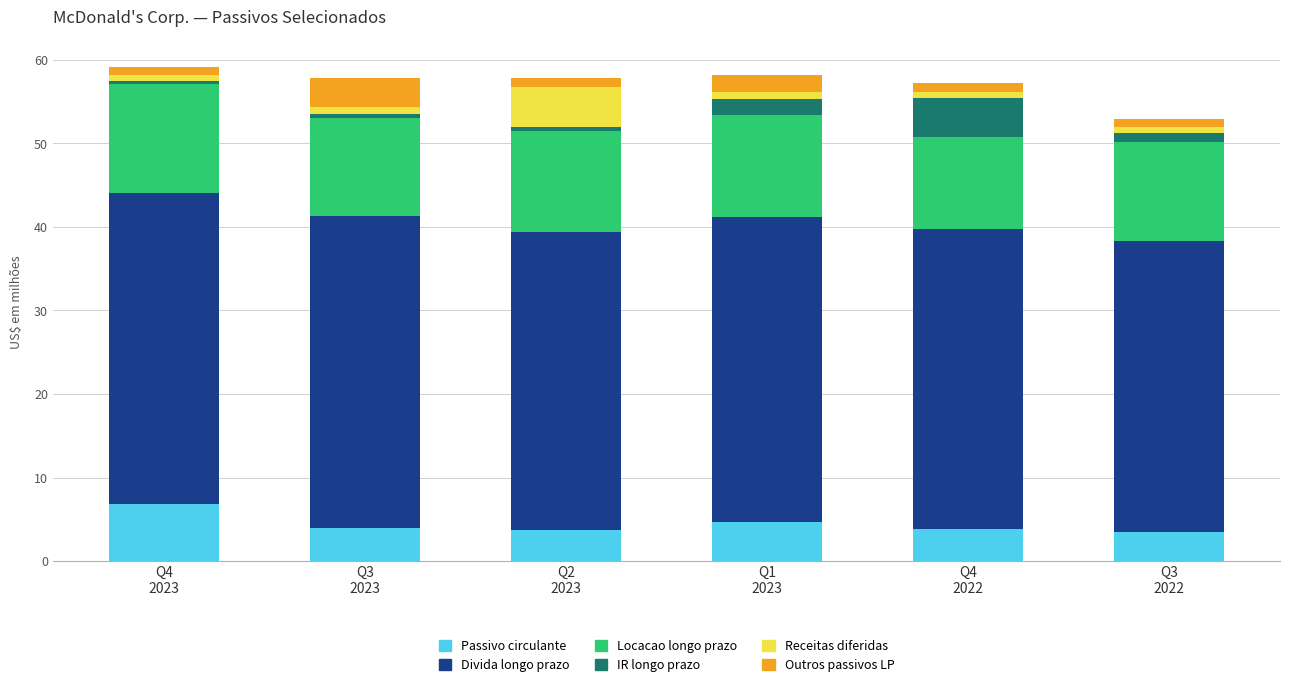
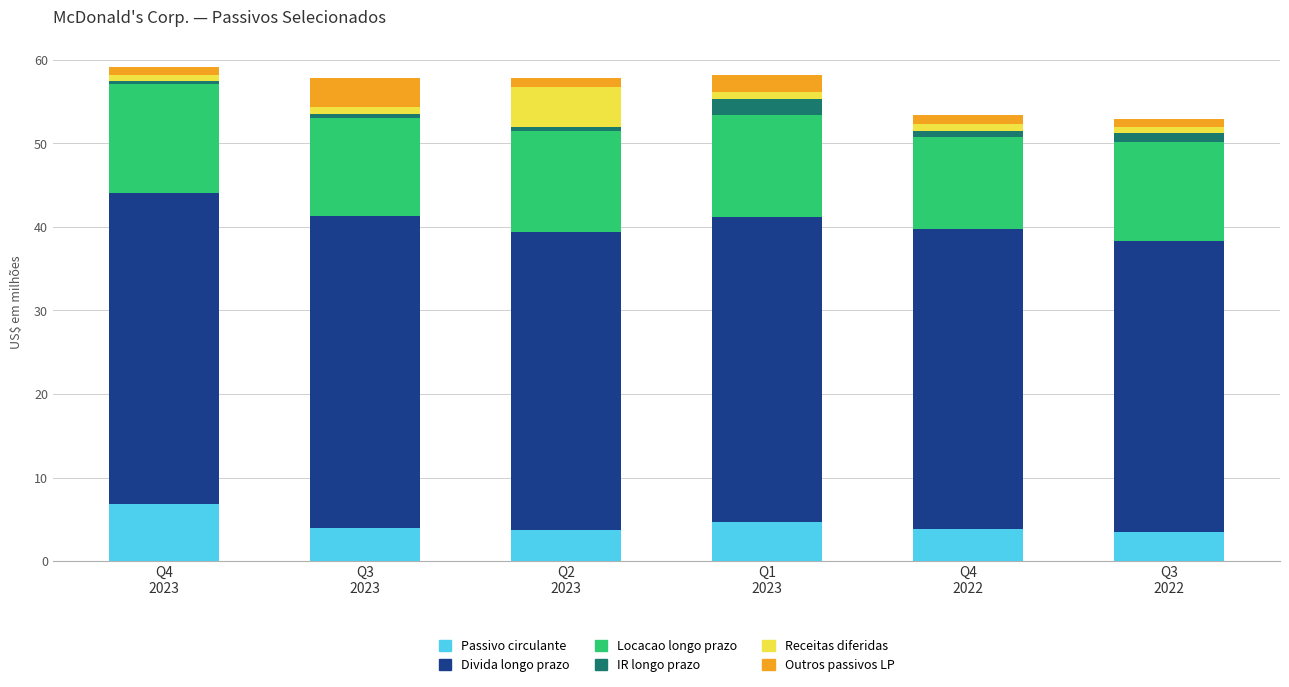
  {
    "Passivo circulante": {
      "Q4 2023": 7,
      "Q3 2023": 4,
      "Q2 2023": 4,
      "Q1 2023": 5,
      "Q4 2022": 4,
      "Q3 2022": 3
    },
    "Divida longo prazo": {
      "Q4 2023": 37,
      "Q3 2023": 37,
      "Q2 2023": 36,
      "Q1 2023": 37,
      "Q4 2022": 36,
      "Q3 2022": 35
    },
    "Locacao longo prazo": {
      "Q4 2023": 13,
      "Q3 2023": 12,
      "Q2 2023": 12,
      "Q1 2023": 12,
      "Q4 2022": 11,
      "Q3 2022": 12
    },
    "IR longo prazo": {
      "Q4 2023": 0,
      "Q3 2023": 0,
      "Q2 2023": 1,
      "Q1 2023": 2,
-     "Q4 2022": 5,
+     "Q4 2022": 1,
      "Q3 2022": 1
    },
    "Receitas diferidas": {
      "Q4 2023": 1,
      "Q3 2023": 1,
      "Q2 2023": 5,
      "Q1 2023": 1,
      "Q4 2022": 1,
      "Q3 2022": 1
    },
    "Outros passivos LP": {
      "Q4 2023": 1,
      "Q3 2023": 3,
      "Q2 2023": 1,
      "Q1 2023": 2,
      "Q4 2022": 1,
      "Q3 2022": 1
    }
  }
